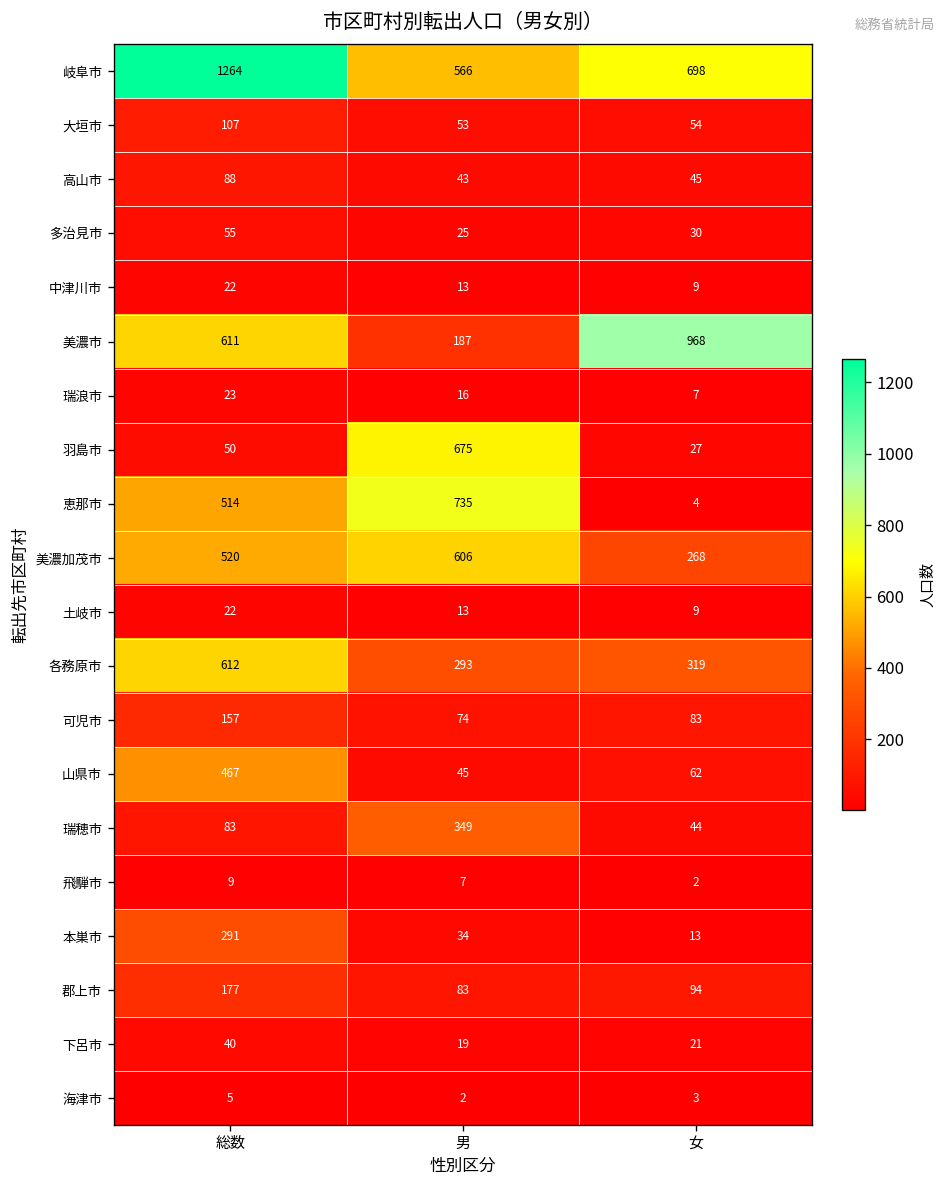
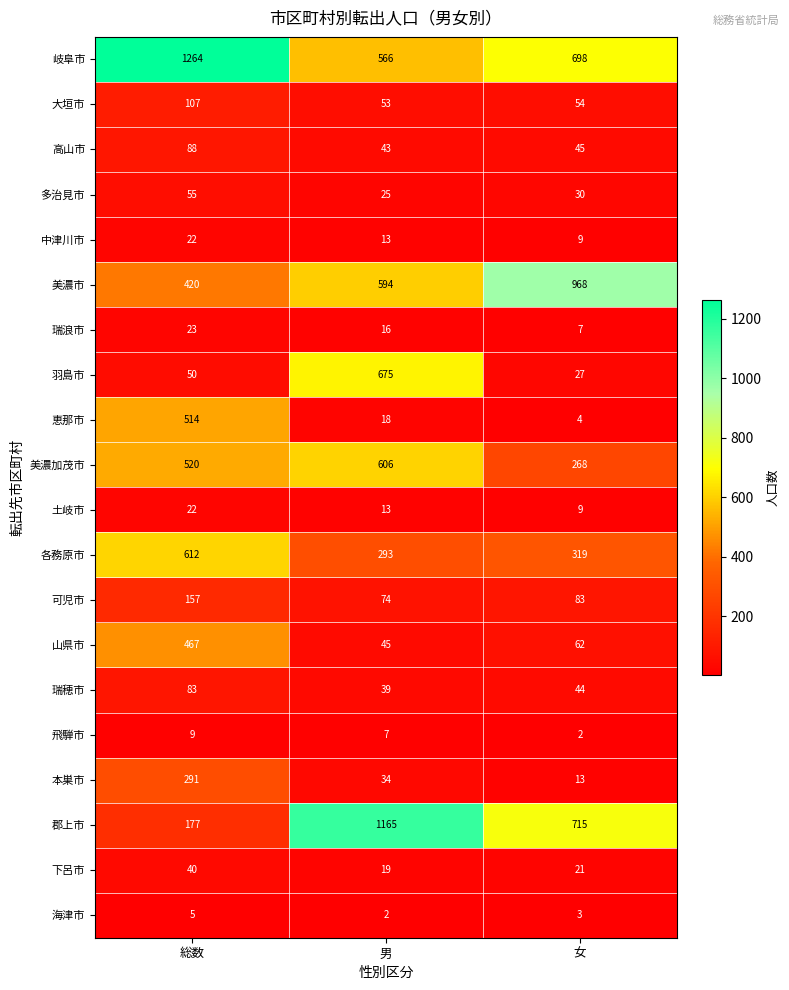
  {
    "岐阜市": {
      "総数": 1264,
      "男": 566,
      "女": 698
    },
    "大垣市": {
      "総数": 107,
      "男": 53,
      "女": 54
    },
    "高山市": {
      "総数": 88,
      "男": 43,
      "女": 45
    },
    "多治見市": {
      "総数": 55,
      "男": 25,
      "女": 30
    },
    "中津川市": {
      "総数": 22,
      "男": 13,
      "女": 9
    },
    "美濃市": {
-     "総数": 611,
-     "男": 187,
+     "総数": 420,
+     "男": 594,
      "女": 968
    },
    "瑞浪市": {
      "総数": 23,
      "男": 16,
      "女": 7
    },
    "羽島市": {
      "総数": 50,
      "男": 675,
      "女": 27
    },
    "恵那市": {
      "総数": 514,
-     "男": 735,
+     "男": 18,
      "女": 4
    },
    "美濃加茂市": {
      "総数": 520,
      "男": 606,
      "女": 268
    },
    "土岐市": {
      "総数": 22,
      "男": 13,
      "女": 9
    },
    "各務原市": {
      "総数": 612,
      "男": 293,
      "女": 319
    },
    "可児市": {
      "総数": 157,
      "男": 74,
      "女": 83
    },
    "山県市": {
      "総数": 467,
      "男": 45,
      "女": 62
    },
    "瑞穂市": {
      "総数": 83,
-     "男": 349,
+     "男": 39,
      "女": 44
    },
    "飛騨市": {
      "総数": 9,
      "男": 7,
      "女": 2
    },
    "本巣市": {
      "総数": 291,
      "男": 34,
      "女": 13
    },
    "郡上市": {
      "総数": 177,
-     "男": 83,
-     "女": 94
+     "男": 1165,
+     "女": 715
    },
    "下呂市": {
      "総数": 40,
      "男": 19,
      "女": 21
    },
    "海津市": {
      "総数": 5,
      "男": 2,
      "女": 3
    }
  }
